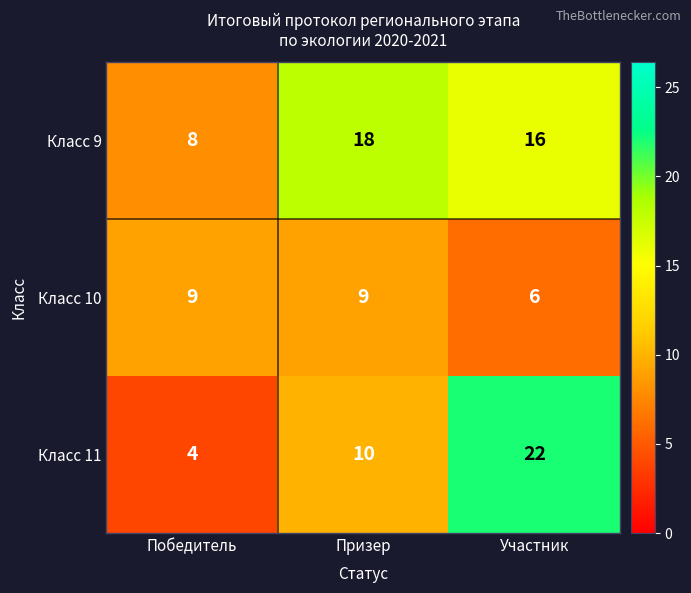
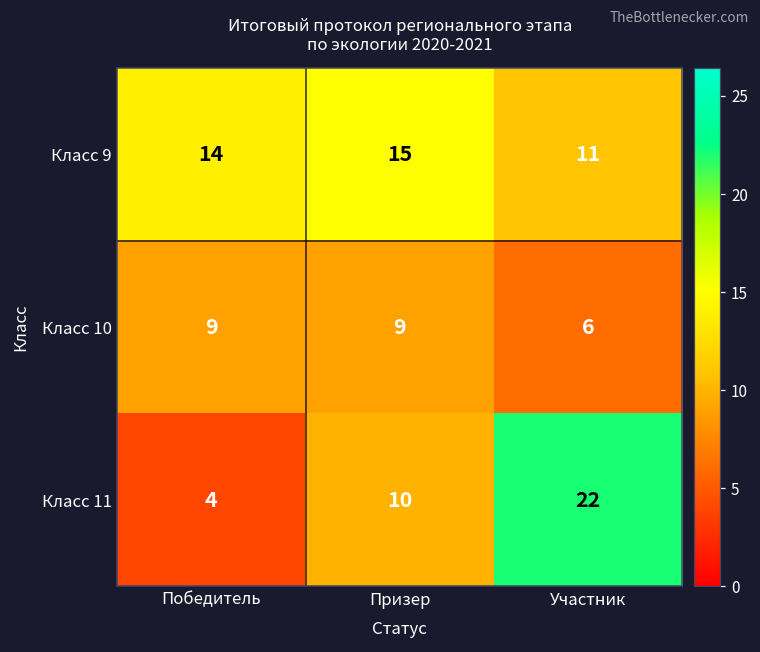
  {
    "Класс 9": {
-     "Победитель": 8,
-     "Призер": 18,
-     "Участник": 16
+     "Победитель": 14,
+     "Призер": 15,
+     "Участник": 11
    },
    "Класс 10": {
      "Победитель": 9,
      "Призер": 9,
      "Участник": 6
    },
    "Класс 11": {
      "Победитель": 4,
      "Призер": 10,
      "Участник": 22
    }
  }
